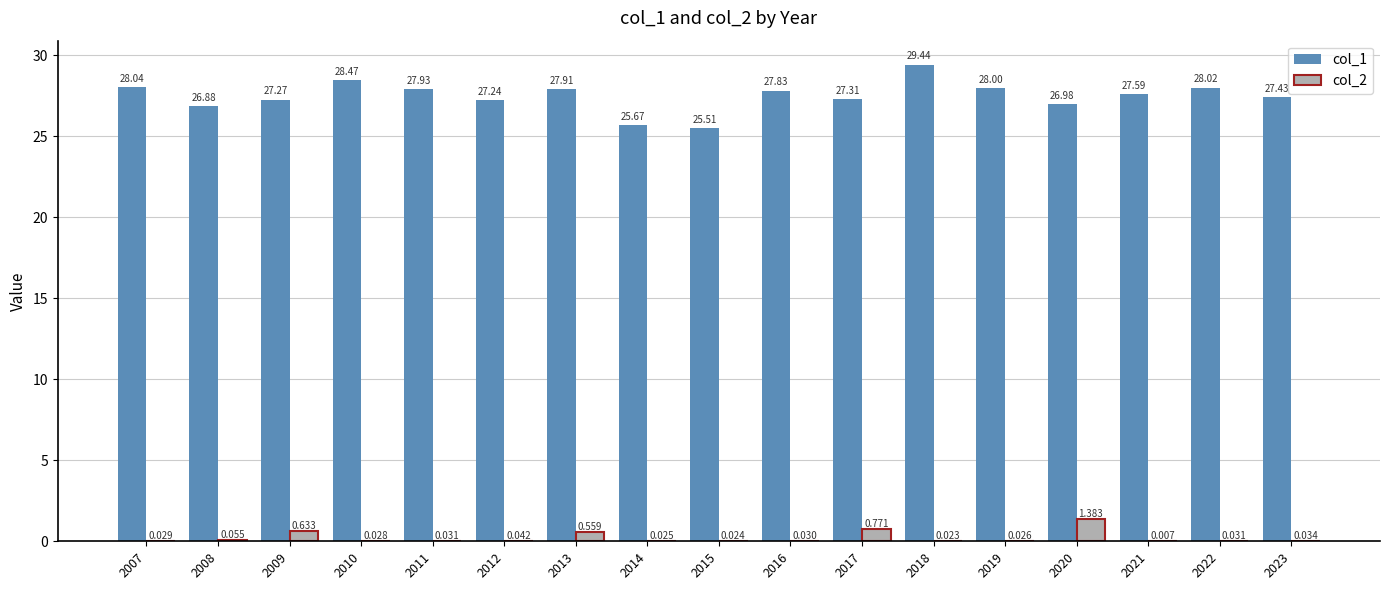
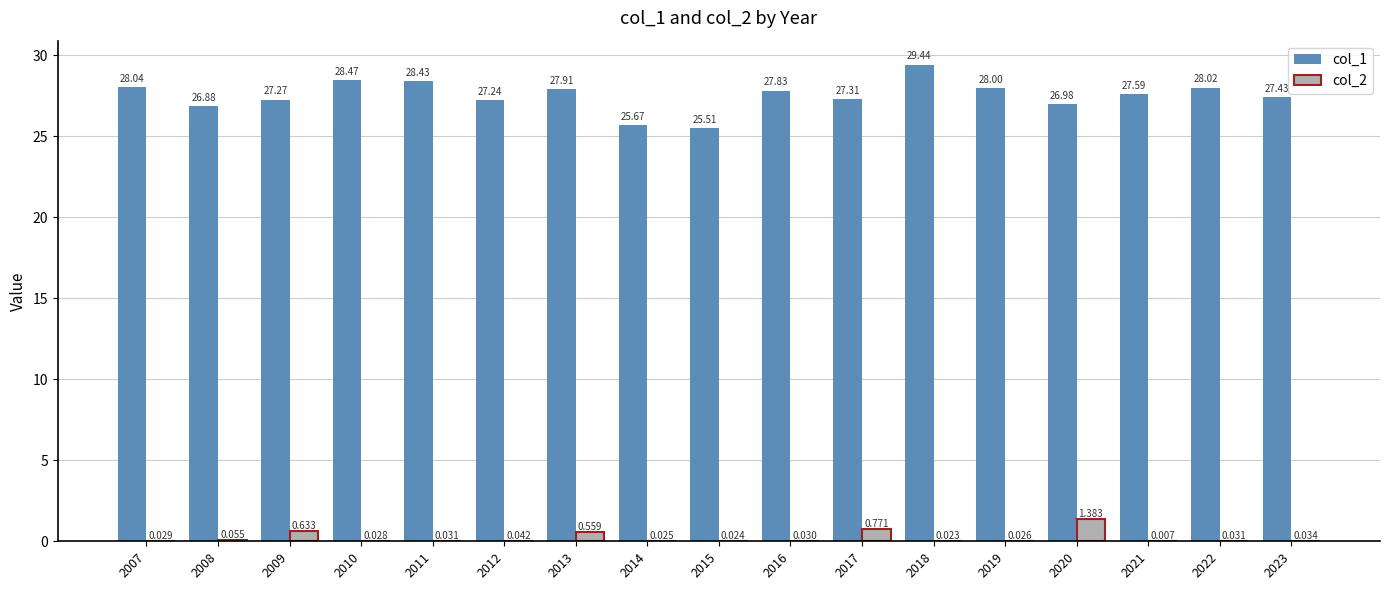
  {
    "col_1": {
      "2007": 28.04,
      "2008": 26.88,
      "2009": 27.27,
      "2010": 28.47,
-     "2011": 27.93,
+     "2011": 28.43,
      "2012": 27.24,
      "2013": 27.91,
      "2014": 25.67,
      "2015": 25.51,
      "2016": 27.83,
      "2017": 27.31,
      "2018": 29.44,
      "2019": 28.00,
      "2020": 26.98,
      "2021": 27.59,
      "2022": 28.02
    },
    "col_2": {
      "2007": 0.029,
      "2008": 0.055,
      "2009": 0.633,
      "2010": 0.028,
      "2011": 0.031,
      "2012": 0.042,
      "2013": 0.559,
      "2014": 0.025,
      "2015": 0.024,
      "2016": 0.030,
      "2017": 0.771,
      "2018": 0.023,
      "2019": 0.026,
      "2020": 1.383,
      "2021": 0.007,
      "2022": 0.031,
      "2023": 0.034
    }
  }
